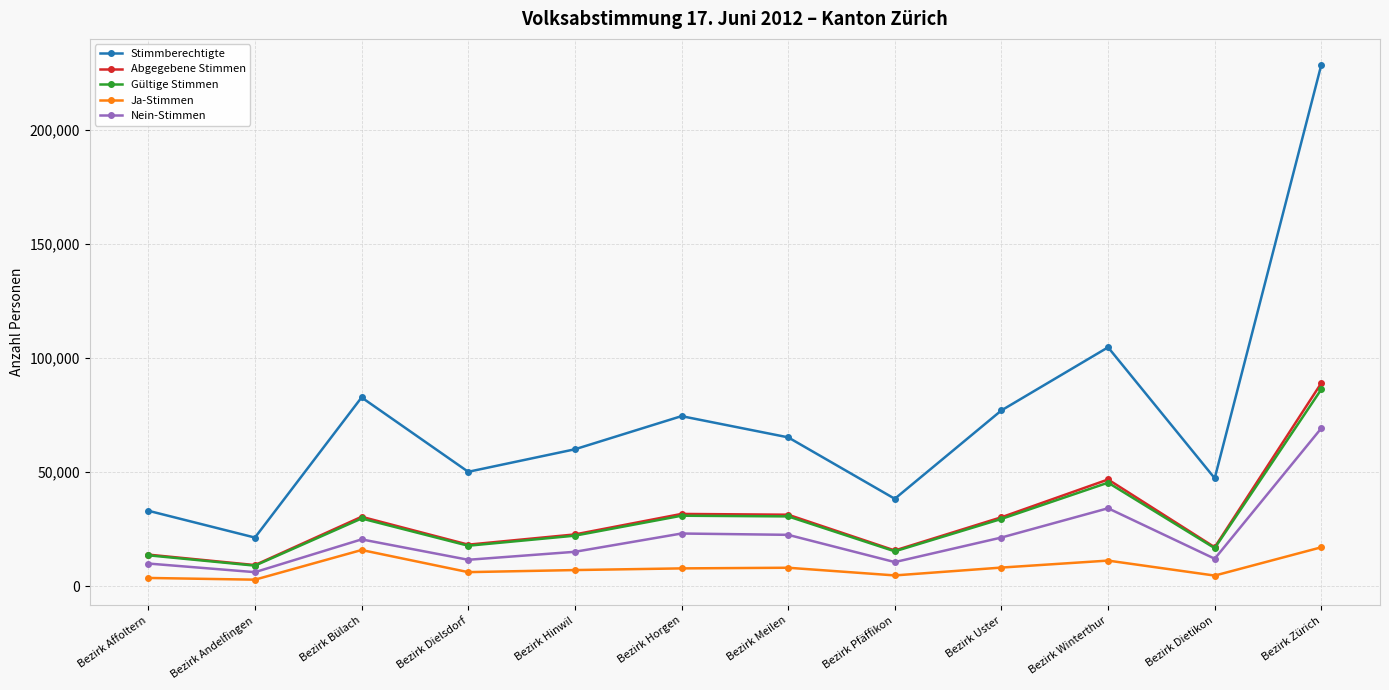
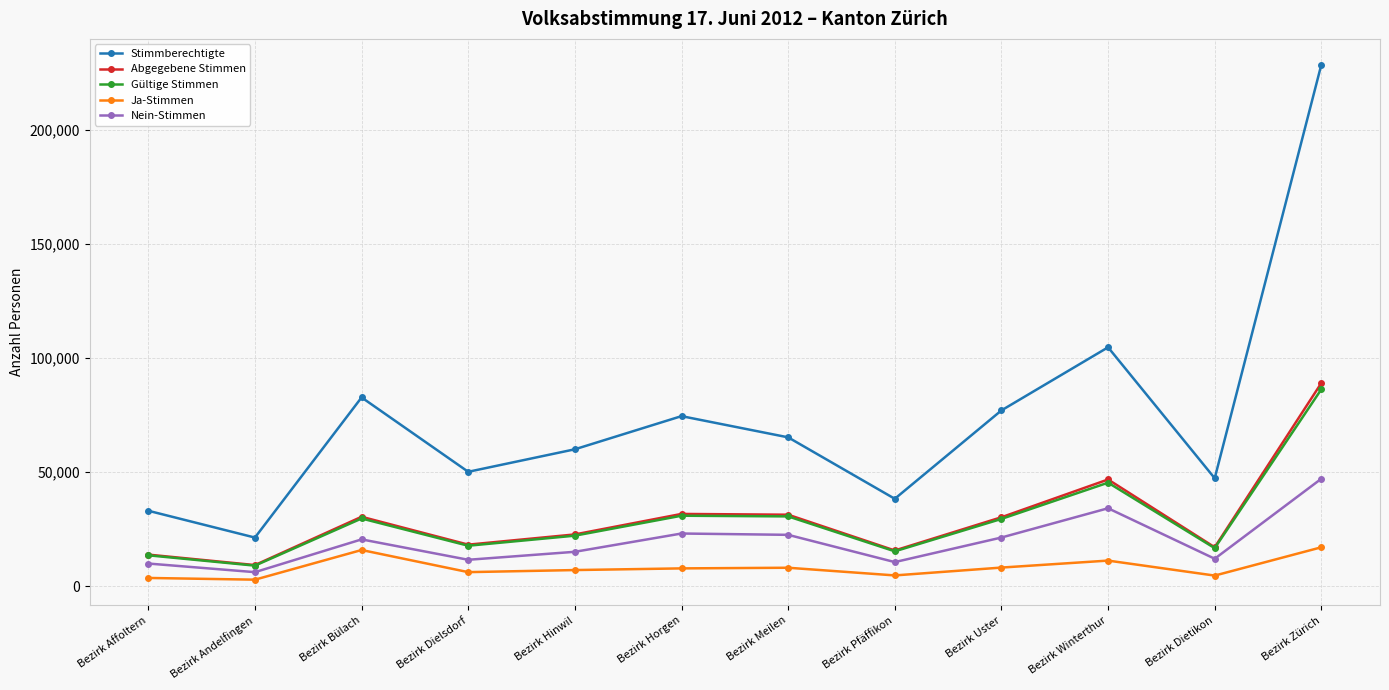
  {
    "Stimmberechtigte": {
      "Bezirk Affoltern": "33,000",
      "Bezirk Andelfingen": "21,000",
      "Bezirk Bülach": "83,000",
      "Bezirk Dielsdorf": "50,000",
      "Bezirk Hinwil": "60,000",
      "Bezirk Horgen": "74,000",
      "Bezirk Meilen": "65,000",
      "Bezirk Pfäffikon": "38,000",
      "Bezirk Uster": "77,000",
      "Bezirk Winterthur": "105,000",
      "Bezirk Dietikon": "47,000",
      "Bezirk Zürich": "228,000"
    },
    "Abgegebene Stimmen": {
      "Bezirk Winterthur": "47,000",
      "Bezirk Zürich": "89,000"
    },
    "Gültige Stimmen": {
      "Bezirk Winterthur": "45,000",
      "Bezirk Zürich": "86,000"
    },
    "Ja-Stimmen": {
      "Bezirk Affoltern": "4,000",
      "Bezirk Andelfingen": "3,000",
      "Bezirk Bülach": "16,000",
      "Bezirk Dielsdorf": "6,000",
      "Bezirk Hinwil": "7,000",
      "Bezirk Horgen": "8,000",
      "Bezirk Meilen": "8,000",
      "Bezirk Pfäffikon": "5,000",
      "Bezirk Uster": "8,000",
      "Bezirk Winterthur": "11,000",
      "Bezirk Dietikon": "5,000",
      "Bezirk Zürich": "17,000"
    },
    "Nein-Stimmen": {
      "Bezirk Affoltern": "10,000",
      "Bezirk Andelfingen": "6,000",
      "Bezirk Bülach": "20,000",
      "Bezirk Dielsdorf": "12,000",
      "Bezirk Hinwil": "15,000",
      "Bezirk Horgen": "23,000",
      "Bezirk Meilen": "22,000",
      "Bezirk Pfäffikon": "11,000",
      "Bezirk Uster": "21,000",
      "Bezirk Winterthur": "34,000",
      "Bezirk Dietikon": "12,000",
-     "Bezirk Zürich": "69,000"
+     "Bezirk Zürich": "47,000"
    }
  }
